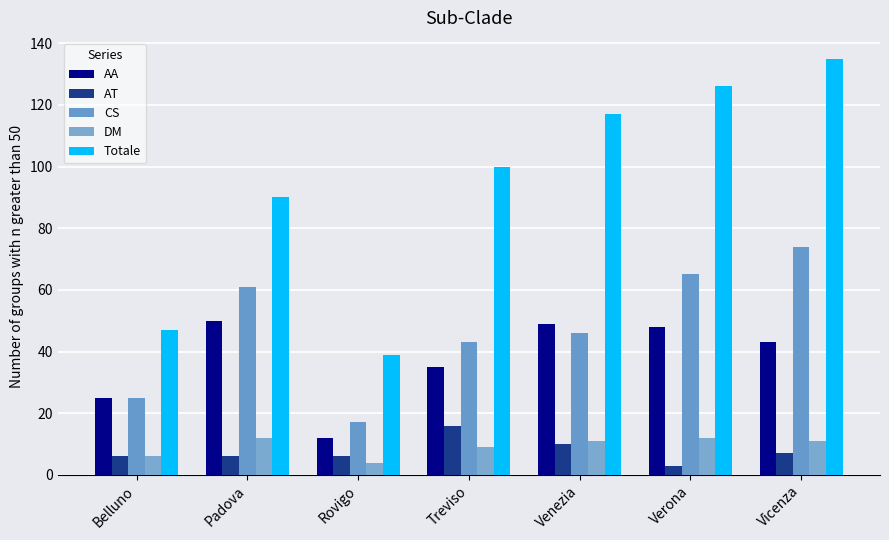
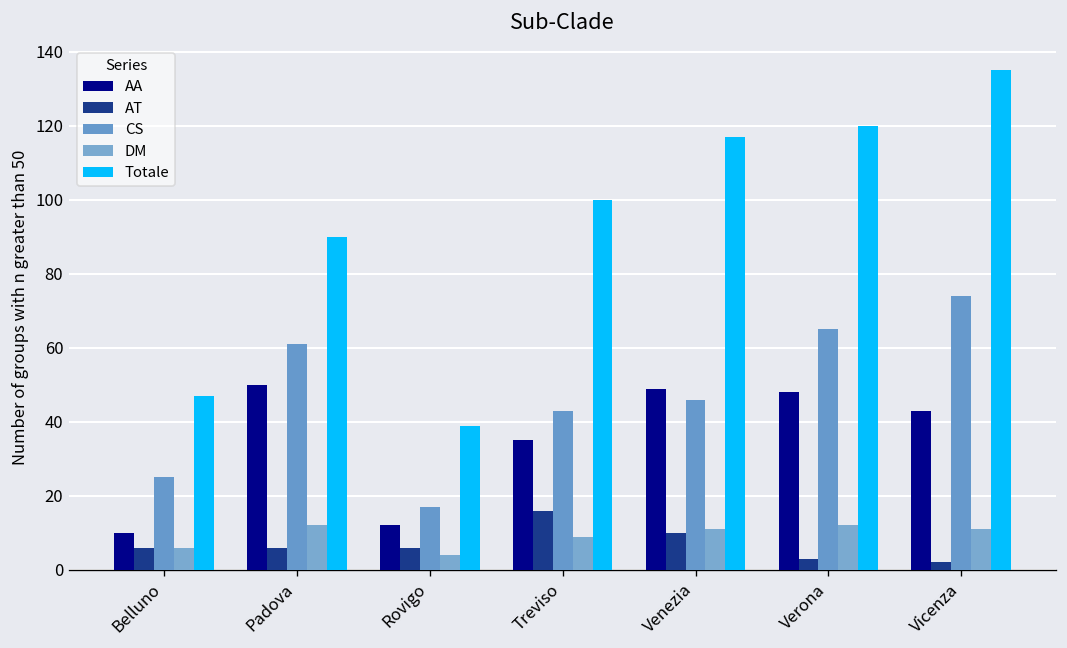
  {
    "AA": {
-     "Belluno": 25,
+     "Belluno": 10,
      "Padova": 50,
      "Rovigo": 12,
      "Treviso": 35,
      "Venezia": 49,
      "Verona": 48,
      "Vicenza": 43
    },
    "AT": {
      "Belluno": 6,
      "Padova": 6,
      "Rovigo": 6,
      "Treviso": 16,
      "Venezia": 10,
      "Verona": 3,
-     "Vicenza": 7
+     "Vicenza": 2
    },
    "Totale": {
      "Belluno": 47,
      "Padova": 90,
      "Rovigo": 39,
      "Treviso": 100,
      "Venezia": 117,
-     "Verona": 126,
+     "Verona": 120,
      "Vicenza": 135
    }
  }
